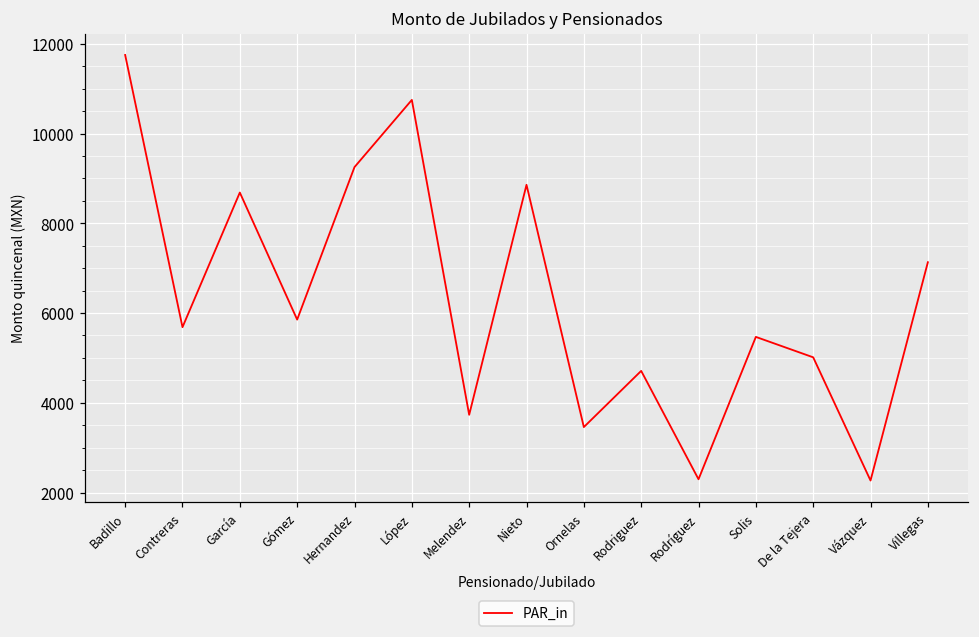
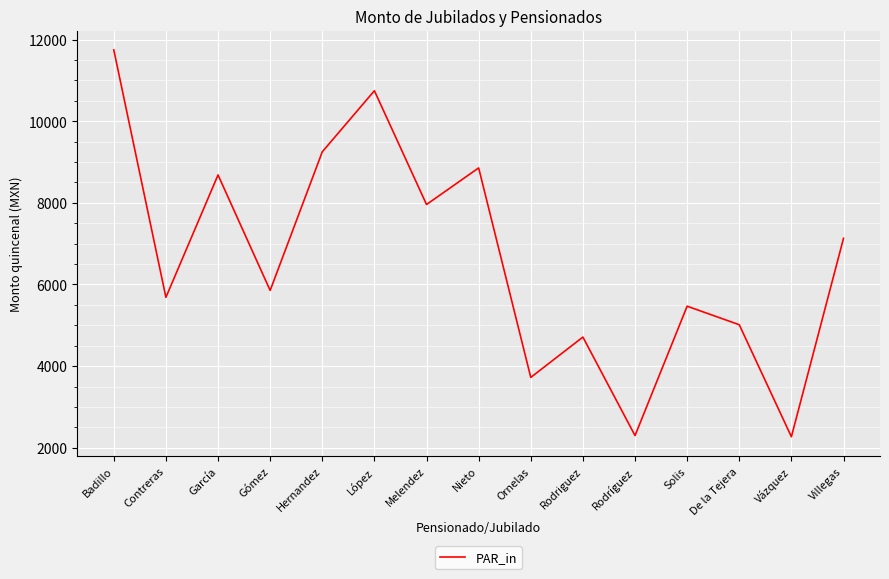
  {
    "Badillo": 11700,
    "Contreras": 5700,
    "García": 8700,
    "Gómez": 5900,
    "Hernandez": 9300,
    "López": 10700,
-   "Melendez": 3700,
+   "Melendez": 8000,
    "Nieto": 8900,
-   "Ornelas": 3500,
+   "Ornelas": 3700,
    "Rodriguez": 4700,
    "Rodríguez": 2300,
    "Solis": 5500,
    "De la Tejera": 5000,
    "Vázquez": 2300,
    "Villegas": 7100
  }
